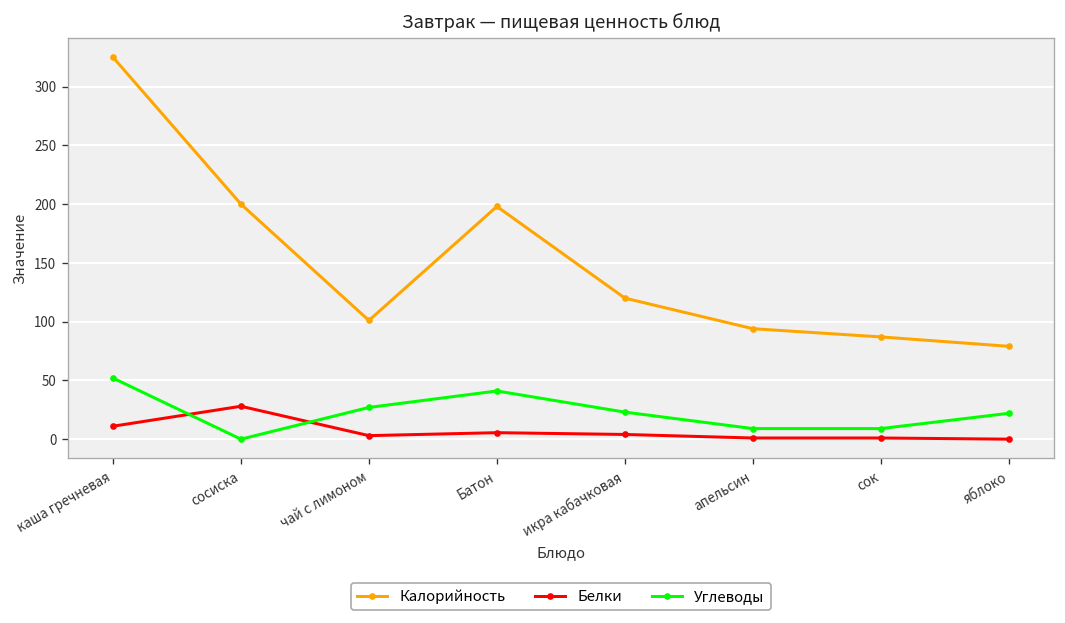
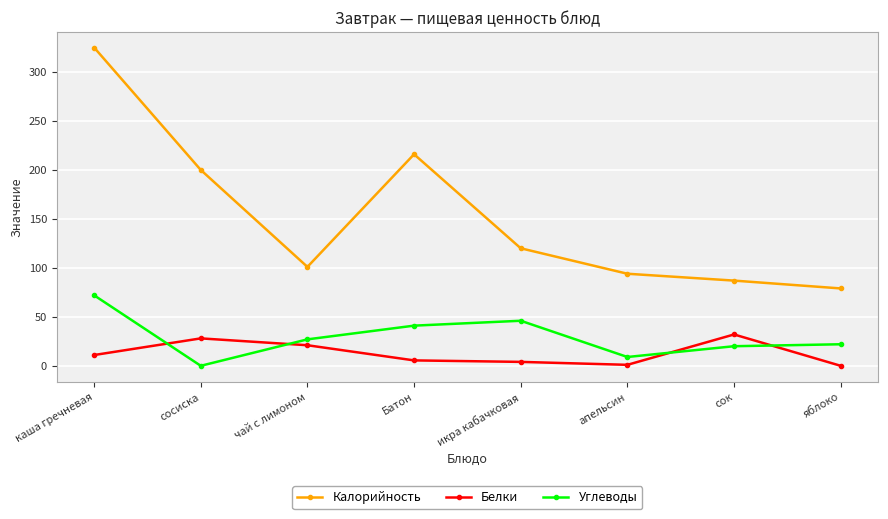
  {
    "Калорийность": {
      "каша гречневая": 330,
      "сосиска": 200,
      "чай с лимоном": 100,
-     "Батон": 200,
+     "Батон": 220,
      "икра кабачковая": 120,
      "апельсин": 90,
      "сок": 90,
      "яблоко": 80
    },
    "Белки": {
      "каша гречневая": 10,
      "сосиска": 30,
-     "чай с лимоном": 0,
+     "чай с лимоном": 20,
      "Батон": 10,
      "икра кабачковая": 0,
      "апельсин": 0,
-     "сок": 0,
+     "сок": 30,
      "яблоко": 0
    },
    "Углеводы": {
-     "каша гречневая": 50,
+     "каша гречневая": 70,
      "сосиска": 0,
      "чай с лимоном": 30,
      "Батон": 40,
-     "икра кабачковая": 20,
+     "икра кабачковая": 50,
      "апельсин": 10,
-     "сок": 10,
+     "сок": 20,
      "яблоко": 20
    }
  }
